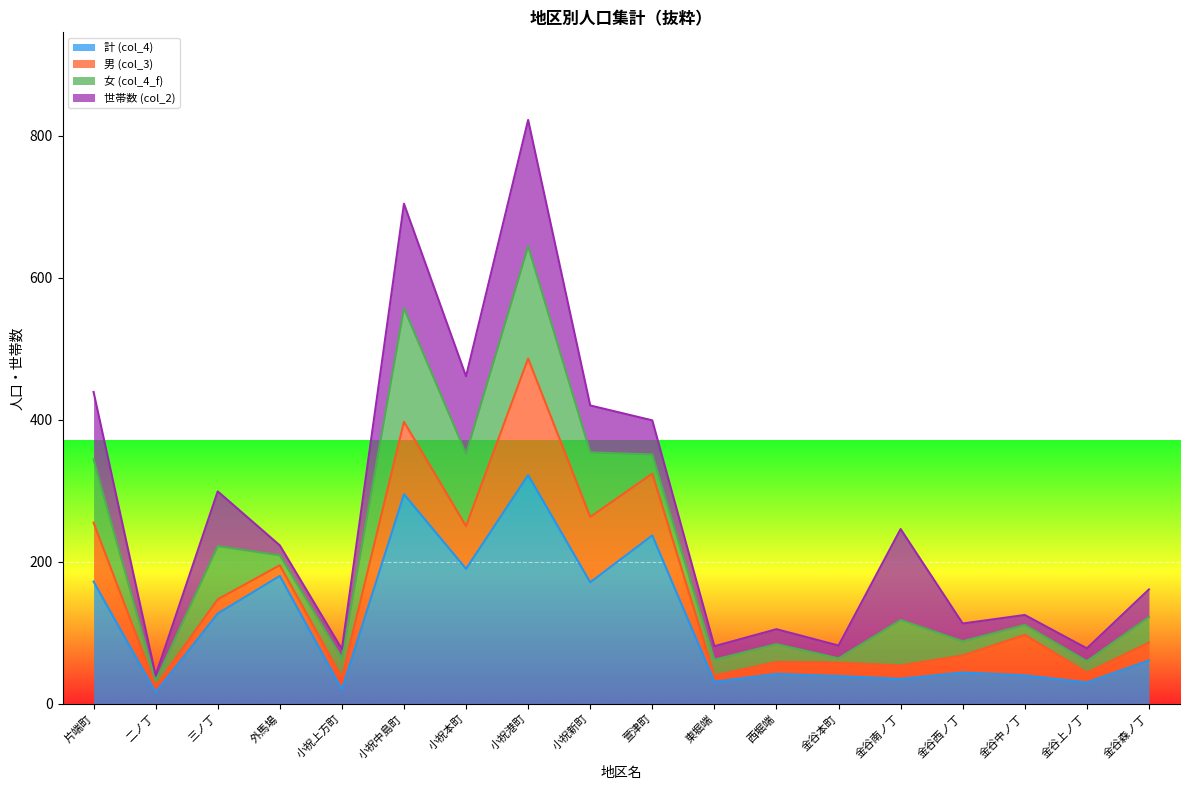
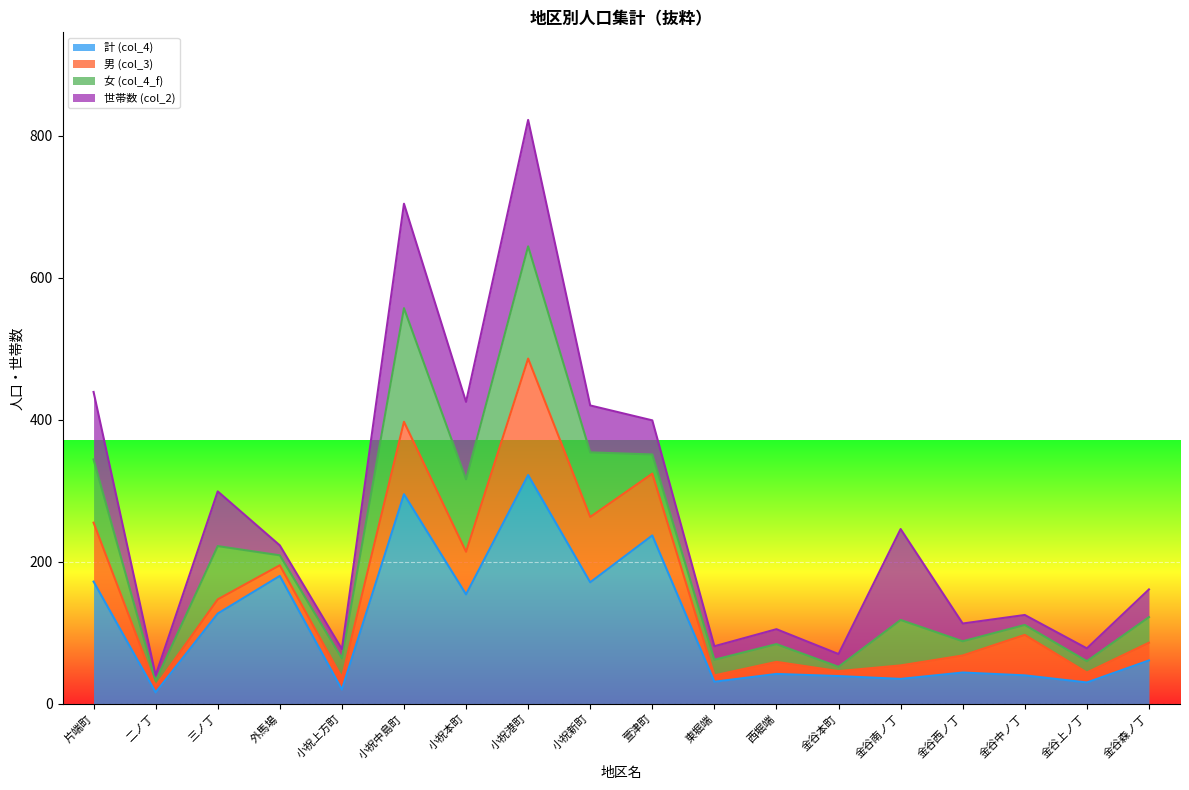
  {
    "計 (col_4)": {
      "片端町": 170,
      "二ノ丁": 20,
      "三ノ丁": 130,
      "外馬場": 180,
      "小祝上方町": 20,
      "小祝中島町": 300,
-     "小祝本町": 190,
+     "小祝本町": 150,
      "小祝港町": 320,
      "小祝新町": 170,
      "萱津町": 240,
      "東堀端": 30,
      "西堀端": 40,
      "金谷本町": 40,
      "金谷南ノ丁": 40,
      "金谷西ノ丁": 40,
      "金谷中ノ丁": 40,
      "金谷上ノ丁": 30,
      "金谷森ノ丁": 60
    },
    "男 (col_3)": {
      "片端町": 80,
      "二ノ丁": 10,
      "三ノ丁": 20,
      "外馬場": 20,
      "小祝上方町": 20,
      "小祝中島町": 100,
      "小祝本町": 60,
      "小祝港町": 160,
      "小祝新町": 90,
      "萱津町": 90,
      "東堀端": 10,
      "西堀端": 20,
-     "金谷本町": 20,
+     "金谷本町": 10,
      "金谷南ノ丁": 20,
      "金谷西ノ丁": 20,
      "金谷中ノ丁": 60,
      "金谷上ノ丁": 10,
      "金谷森ノ丁": 30
    },
    "女 (col_4_f)": {
      "片端町": 90,
      "二ノ丁": 10,
      "三ノ丁": 80,
      "外馬場": 10,
      "小祝上方町": 30,
      "小祝中島町": 160,
      "小祝本町": 100,
      "小祝港町": 160,
      "小祝新町": 90,
      "萱津町": 30,
      "東堀端": 20,
      "西堀端": 30,
      "金谷本町": 10,
      "金谷南ノ丁": 60,
      "金谷西ノ丁": 20,
      "金谷中ノ丁": 10,
      "金谷上ノ丁": 20,
      "金谷森ノ丁": 40
    },
    "世帯数 (col_2)": {
      "片端町": 100,
      "二ノ丁": 10,
      "三ノ丁": 80,
      "外馬場": 10,
      "小祝上方町": 10,
      "小祝中島町": 150,
      "小祝本町": 110,
      "小祝港町": 180,
      "小祝新町": 70,
      "萱津町": 50,
      "東堀端": 20,
      "西堀端": 20,
      "金谷本町": 20,
      "金谷南ノ丁": 130,
      "金谷西ノ丁": 30,
      "金谷中ノ丁": 10,
      "金谷上ノ丁": 20,
      "金谷森ノ丁": 40
    }
  }
